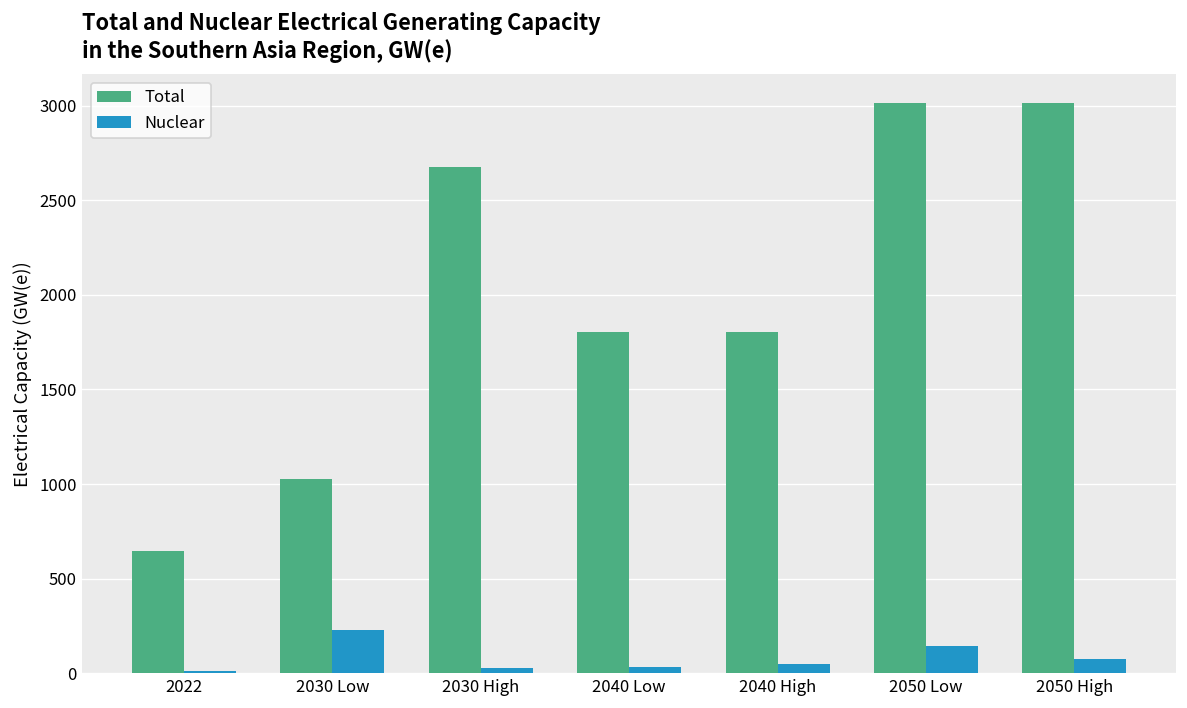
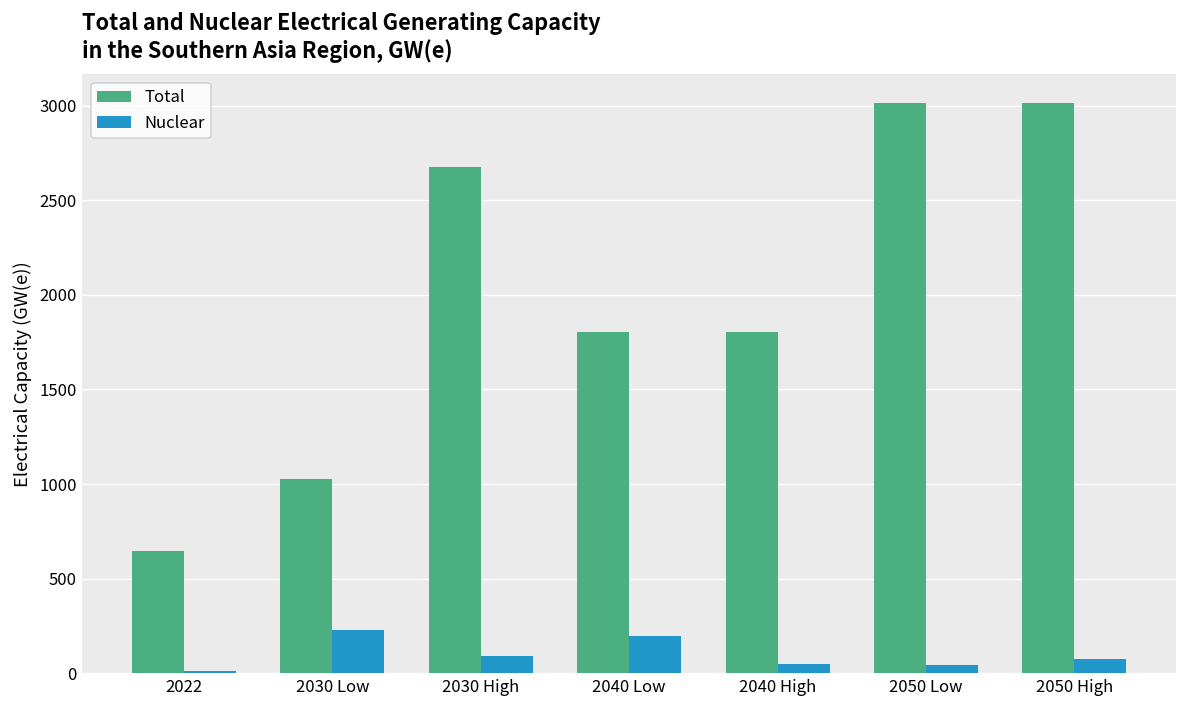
  {
    "Total": {
      "2022": 650,
      "2030 Low": 1030,
      "2030 High": 2680,
      "2040 Low": 1810,
      "2040 High": 1810,
      "2050 Low": 3010,
      "2050 High": 3010
    },
    "Nuclear": {
      "2030 Low": 230,
-     "2030 High": 30,
-     "2040 Low": 30,
+     "2030 High": 90,
+     "2040 Low": 200,
      "2040 High": 50,
-     "2050 Low": 140,
+     "2050 Low": 40,
      "2050 High": 70
    }
  }
